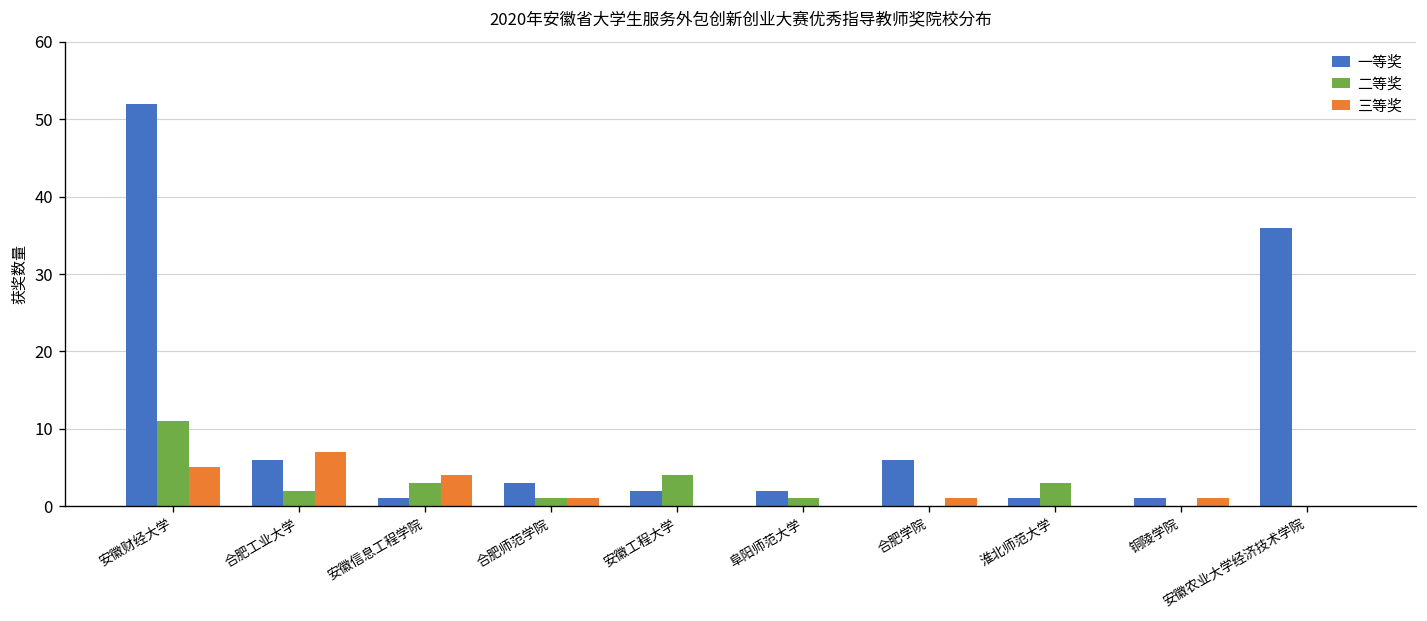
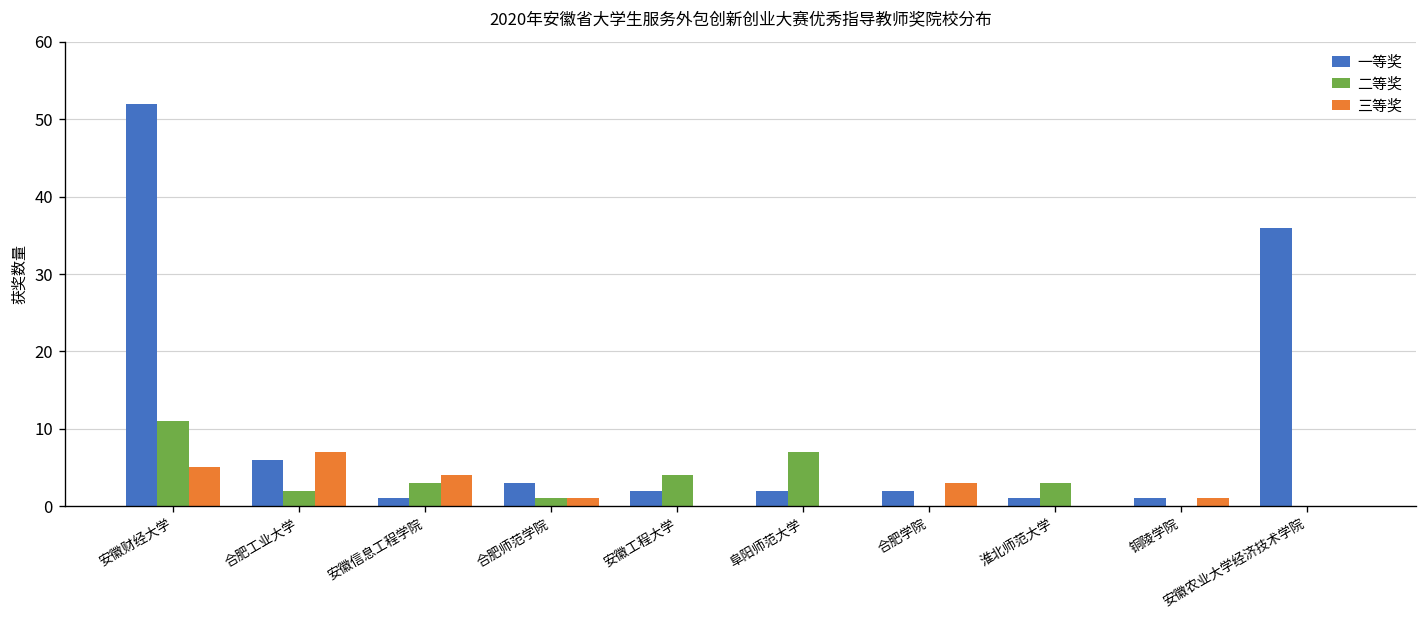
  {
    "一等奖": {
      "安徽财经大学": 52,
      "合肥工业大学": 6,
      "安徽信息工程学院": 1,
      "合肥师范学院": 3,
      "安徽工程大学": 2,
      "阜阳师范大学": 2,
-     "合肥学院": 6,
+     "合肥学院": 2,
      "淮北师范大学": 1,
      "铜陵学院": 1,
      "安徽农业大学经济技术学院": 36
    },
    "二等奖": {
      "安徽财经大学": 11,
      "合肥工业大学": 2,
      "安徽信息工程学院": 3,
      "合肥师范学院": 1,
      "安徽工程大学": 4,
-     "阜阳师范大学": 1,
+     "阜阳师范大学": 7,
      "合肥学院": 0,
      "淮北师范大学": 3,
      "铜陵学院": 0,
      "安徽农业大学经济技术学院": 0
    },
    "三等奖": {
      "安徽财经大学": 5,
      "合肥工业大学": 7,
      "安徽信息工程学院": 4,
      "合肥师范学院": 1,
      "安徽工程大学": 0,
      "阜阳师范大学": 0,
-     "合肥学院": 1,
+     "合肥学院": 3,
      "淮北师范大学": 0,
      "铜陵学院": 1,
      "安徽农业大学经济技术学院": 0
    }
  }
